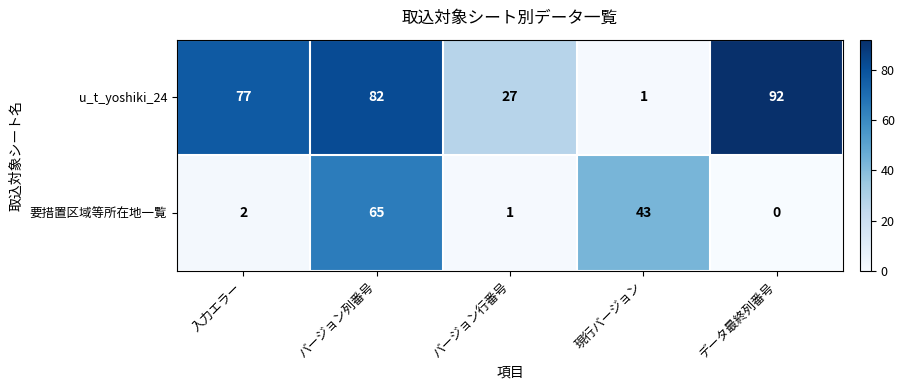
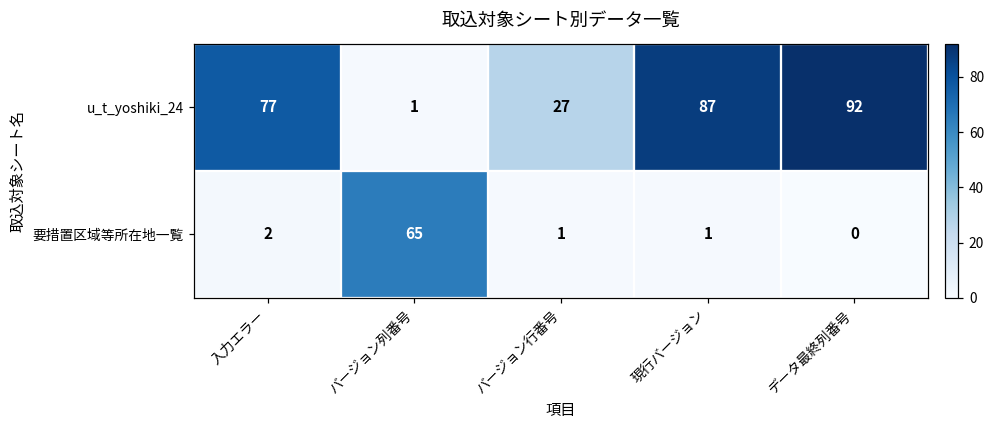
  {
    "u_t_yoshiki_24": {
      "入力エラー": 77,
-     "バージョン列番号": 82,
+     "バージョン列番号": 1,
      "バージョン行番号": 27,
-     "現行バージョン": 1,
+     "現行バージョン": 87,
      "データ最終列番号": 92
    },
    "要措置区域等所在地一覧": {
      "入力エラー": 2,
      "バージョン列番号": 65,
      "バージョン行番号": 1,
-     "現行バージョン": 43,
+     "現行バージョン": 1,
      "データ最終列番号": 0
    }
  }
